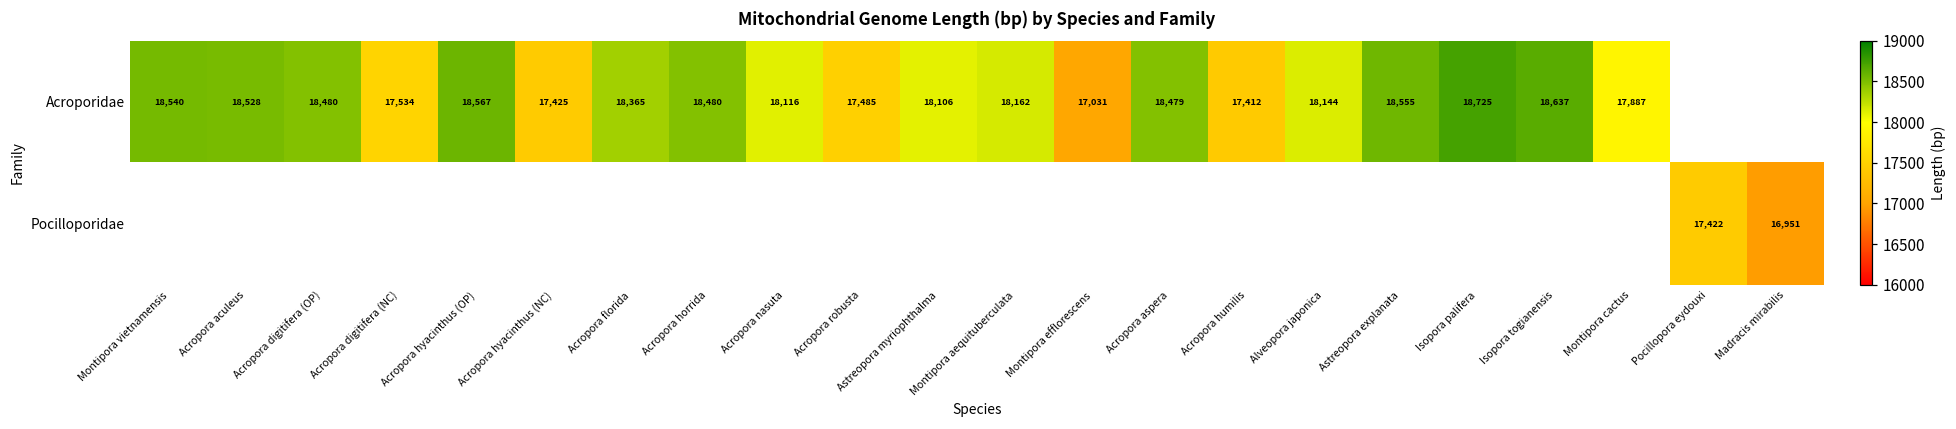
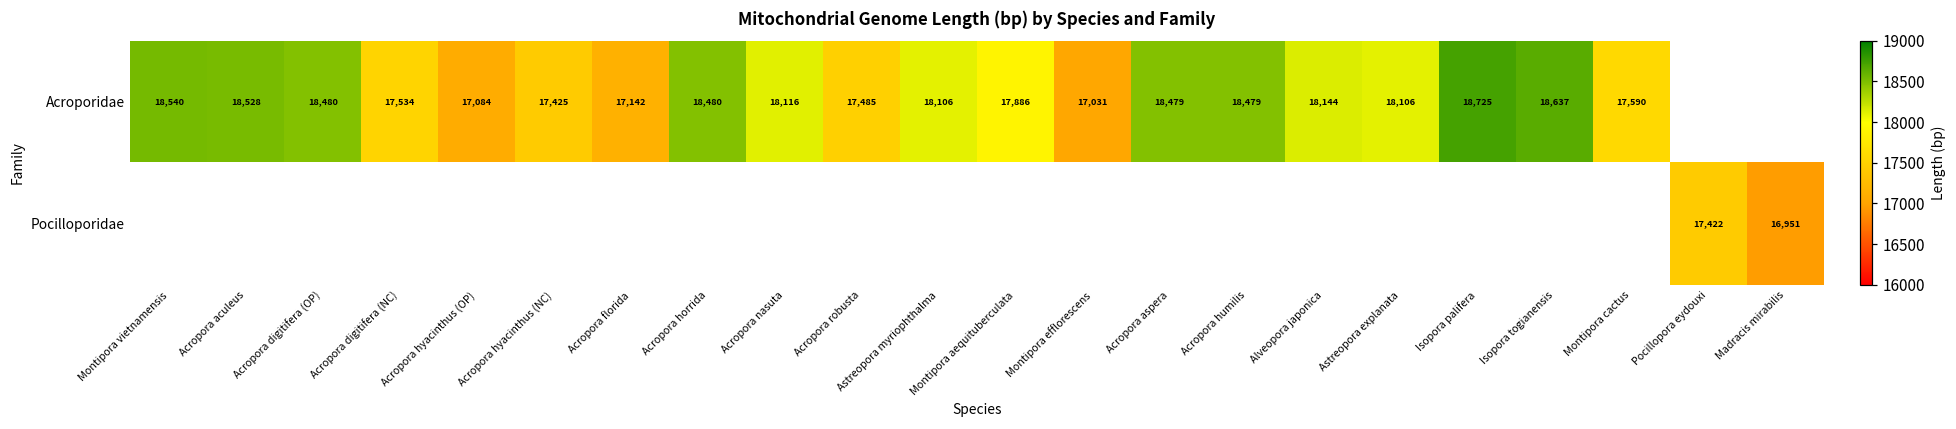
  {
    "Acroporidae": {
      "Montipora vietnamensis": "18,540",
      "Acropora aculeus": "18,528",
      "Acropora digitifera (OP)": "18,480",
      "Acropora digitifera (NC)": "17,534",
-     "Acropora hyacinthus (OP)": "18,567",
+     "Acropora hyacinthus (OP)": "17,084",
      "Acropora hyacinthus (NC)": "17,425",
-     "Acropora florida": "18,365",
+     "Acropora florida": "17,142",
      "Acropora horrida": "18,480",
      "Acropora nasuta": "18,116",
      "Acropora robusta": "17,485",
      "Astreopora myriophthalma": "18,106",
-     "Montipora aequituberculata": "18,162",
+     "Montipora aequituberculata": "17,886",
      "Montipora efflorescens": "17,031",
      "Acropora aspera": "18,479",
-     "Acropora humilis": "17,412",
+     "Acropora humilis": "18,479",
      "Alveopora japonica": "18,144",
-     "Astreopora explanata": "18,555",
+     "Astreopora explanata": "18,106",
      "Isopora palifera": "18,725",
      "Isopora togianensis": "18,637",
-     "Montipora cactus": "17,887"
+     "Montipora cactus": "17,590"
    },
    "Pocilloporidae": {
      "Pocillopora eydouxi": "17,422",
      "Madracis mirabilis": "16,951"
    }
  }
